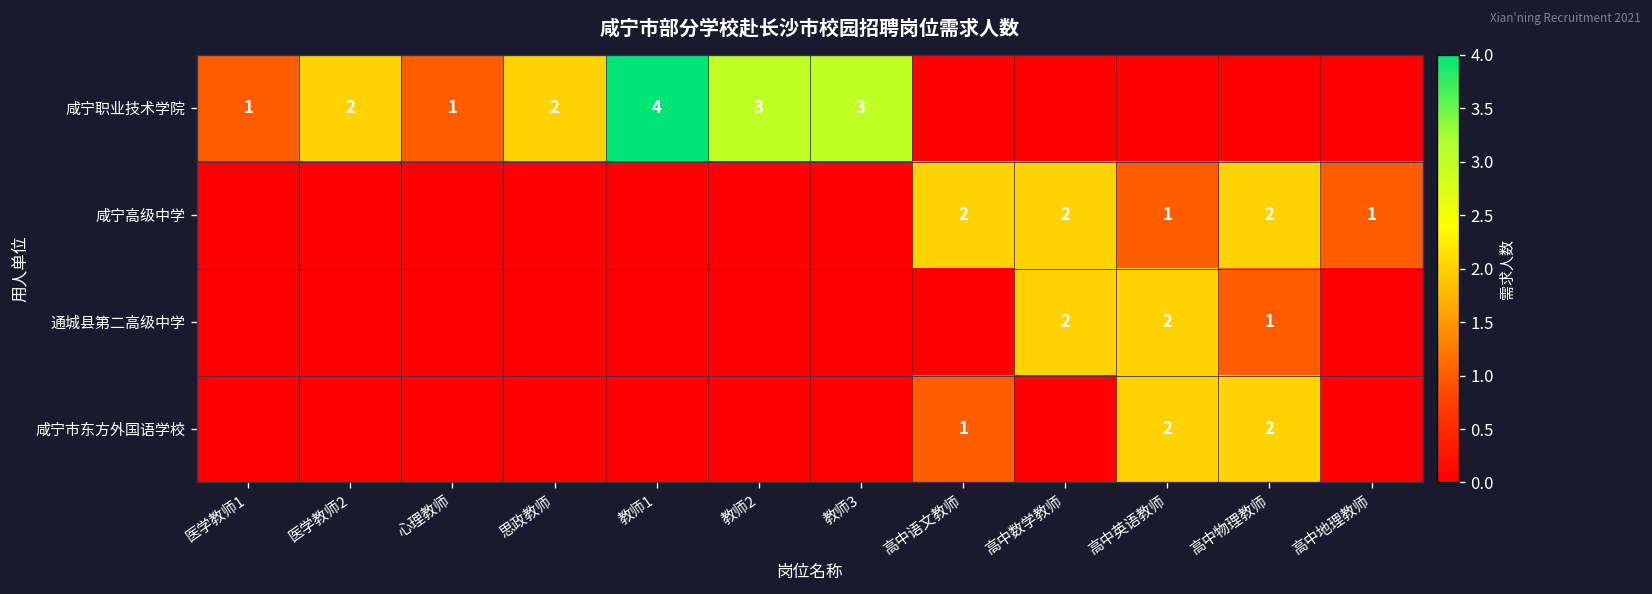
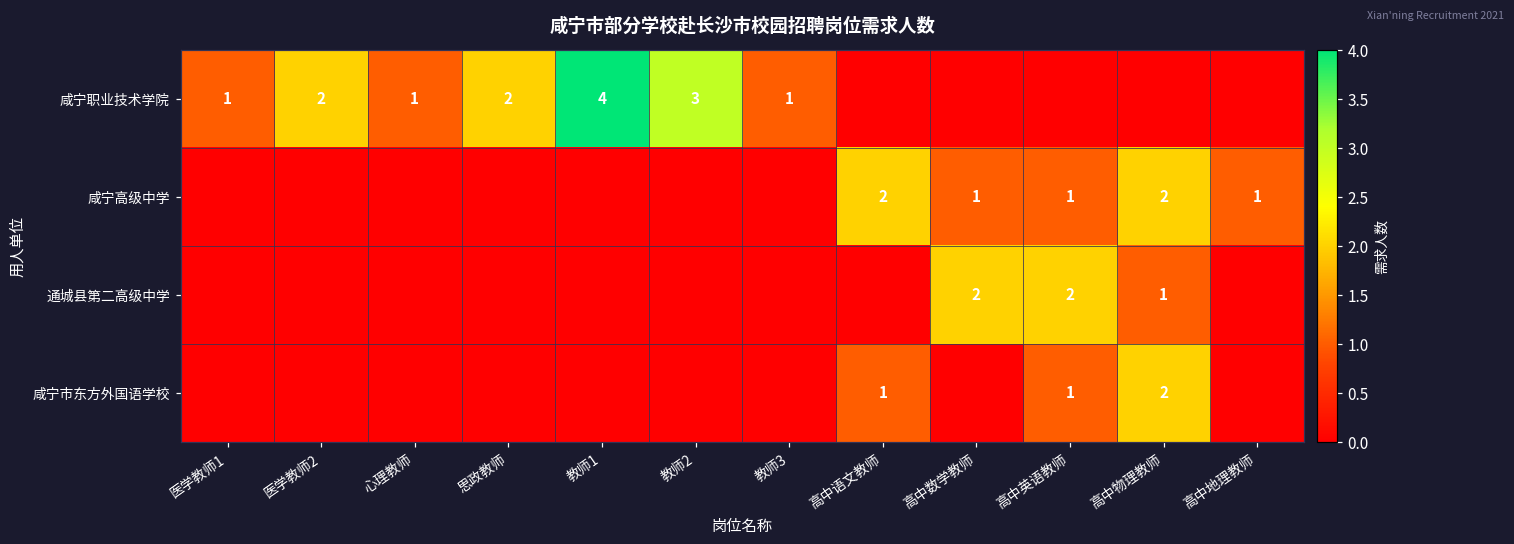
  {
    "咸宁职业技术学院": {
      "医学教师1": 1,
      "医学教师2": 2,
      "心理教师": 1,
      "思政教师": 2,
      "教师1": 4,
      "教师2": 3,
-     "教师3": 3
+     "教师3": 1
    },
    "咸宁高级中学": {
      "高中语文教师": 2,
-     "高中数学教师": 2,
+     "高中数学教师": 1,
      "高中英语教师": 1,
      "高中物理教师": 2,
      "高中地理教师": 1
    },
    "通城县第二高级中学": {
      "高中数学教师": 2,
      "高中英语教师": 2,
      "高中物理教师": 1
    },
    "咸宁市东方外国语学校": {
      "高中语文教师": 1,
-     "高中英语教师": 2,
+     "高中英语教师": 1,
      "高中物理教师": 2
    }
  }
